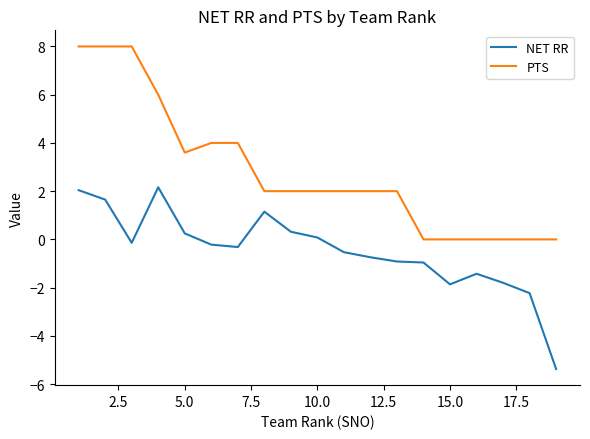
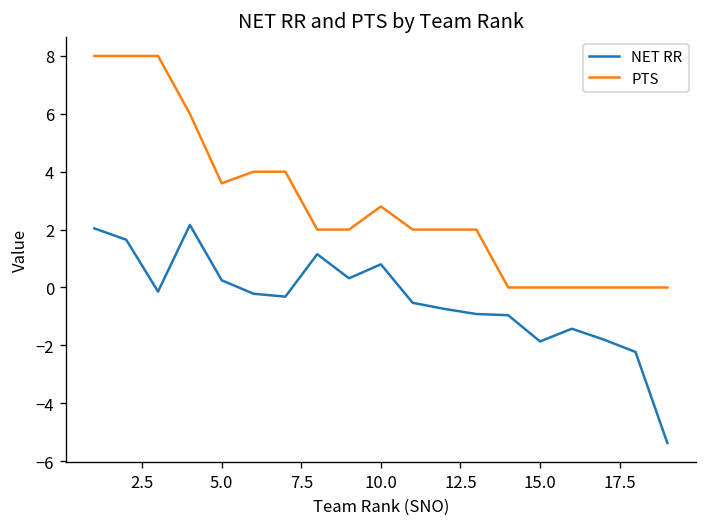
  {
    "NET RR": {
      "5.0": 0.2,
-     "10.0": 0.1,
+     "10.0": 0.8,
      "15.0": -1.9
    },
    "PTS": {
      "5.0": 3.6,
-     "10.0": 2.0,
+     "10.0": 2.8,
      "15.0": 0.0
    }
  }
